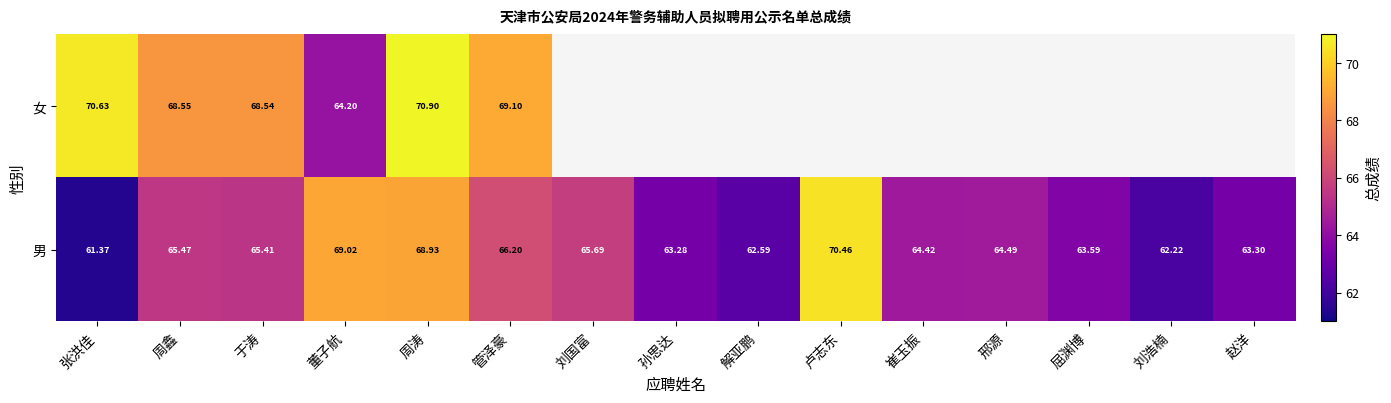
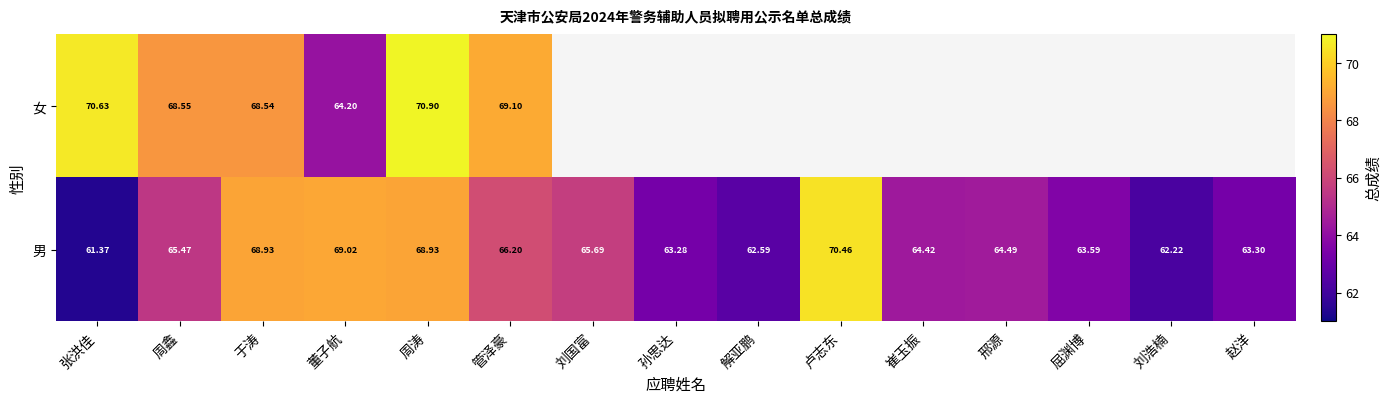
  {
    "女": {
      "张洪佳": 70.63,
      "周鑫": 68.55,
      "于涛": 68.54,
      "董子航": 64.20,
      "周涛": 70.90,
      "管泽豪": 69.10
    },
    "男": {
      "张洪佳": 61.37,
      "周鑫": 65.47,
-     "于涛": 65.41,
+     "于涛": 68.93,
      "董子航": 69.02,
      "周涛": 68.93,
      "管泽豪": 66.20,
      "刘国富": 65.69,
      "孙思达": 63.28,
      "解亚鹏": 62.59,
      "卢志东": 70.46,
      "崔玉振": 64.42,
      "邢源": 64.49,
      "屈渊博": 63.59,
      "刘浩楠": 62.22,
      "赵洋": 63.30
    }
  }
